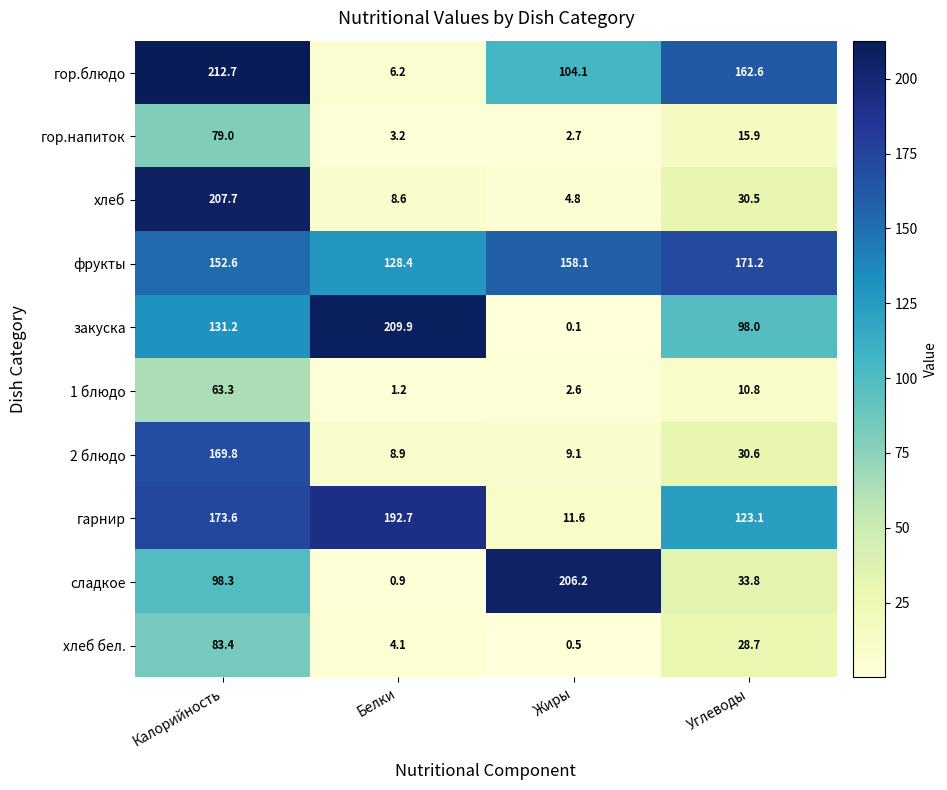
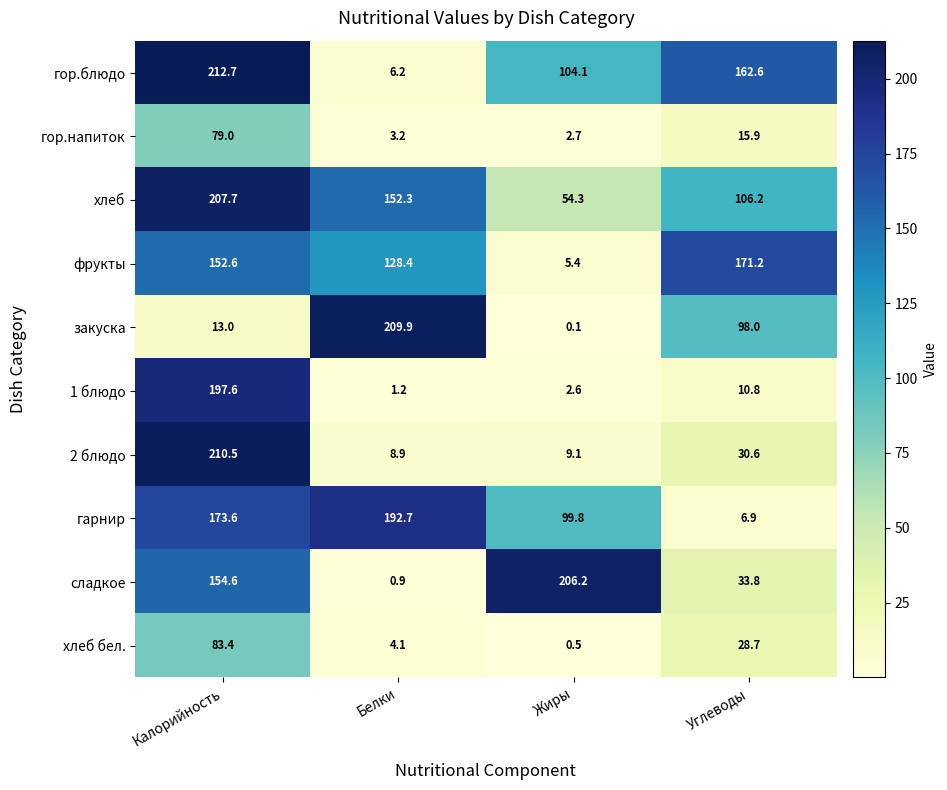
  {
    "гор.блюдо": {
      "Калорийность": 212.7,
      "Белки": 6.2,
      "Жиры": 104.1,
      "Углеводы": 162.6
    },
    "гор.напиток": {
      "Калорийность": 79.0,
      "Белки": 3.2,
      "Жиры": 2.7,
      "Углеводы": 15.9
    },
    "хлеб": {
      "Калорийность": 207.7,
-     "Белки": 8.6,
-     "Жиры": 4.8,
-     "Углеводы": 30.5
+     "Белки": 152.3,
+     "Жиры": 54.3,
+     "Углеводы": 106.2
    },
    "фрукты": {
      "Калорийность": 152.6,
      "Белки": 128.4,
-     "Жиры": 158.1,
+     "Жиры": 5.4,
      "Углеводы": 171.2
    },
    "закуска": {
-     "Калорийность": 131.2,
+     "Калорийность": 13.0,
      "Белки": 209.9,
      "Жиры": 0.1,
      "Углеводы": 98.0
    },
    "1 блюдо": {
-     "Калорийность": 63.3,
+     "Калорийность": 197.6,
      "Белки": 1.2,
      "Жиры": 2.6,
      "Углеводы": 10.8
    },
    "2 блюдо": {
-     "Калорийность": 169.8,
+     "Калорийность": 210.5,
      "Белки": 8.9,
      "Жиры": 9.1,
      "Углеводы": 30.6
    },
    "гарнир": {
      "Калорийность": 173.6,
      "Белки": 192.7,
-     "Жиры": 11.6,
-     "Углеводы": 123.1
+     "Жиры": 99.8,
+     "Углеводы": 6.9
    },
    "сладкое": {
-     "Калорийность": 98.3,
+     "Калорийность": 154.6,
      "Белки": 0.9,
      "Жиры": 206.2,
      "Углеводы": 33.8
    },
    "хлеб бел.": {
      "Калорийность": 83.4,
      "Белки": 4.1,
      "Жиры": 0.5,
      "Углеводы": 28.7
    }
  }
